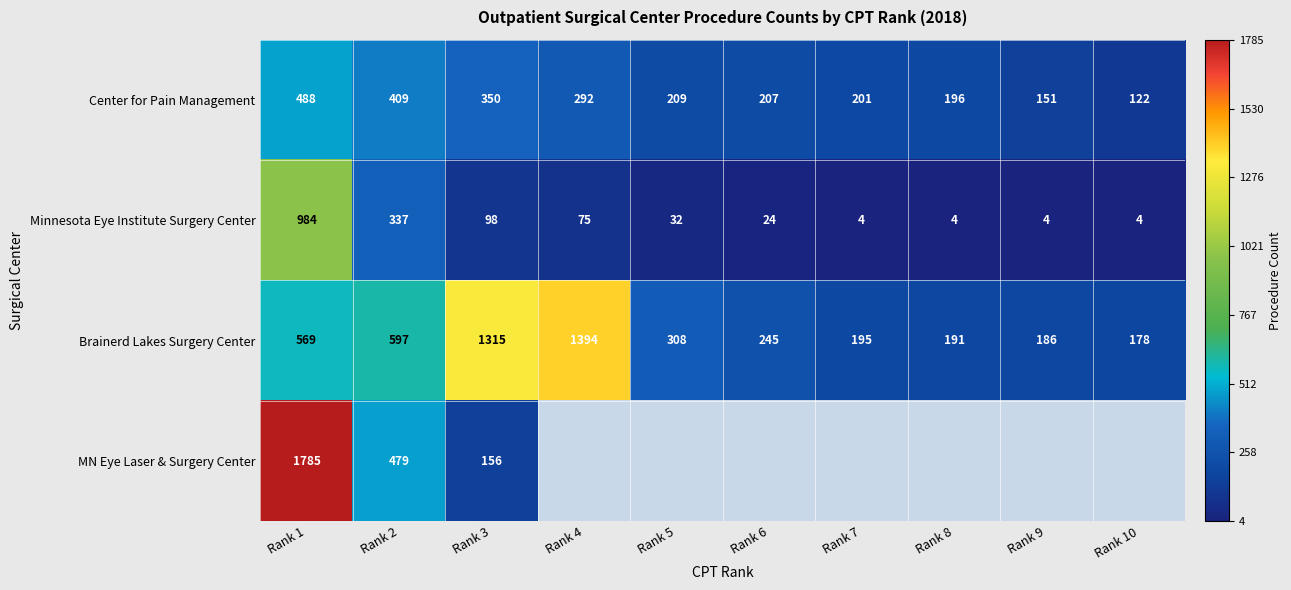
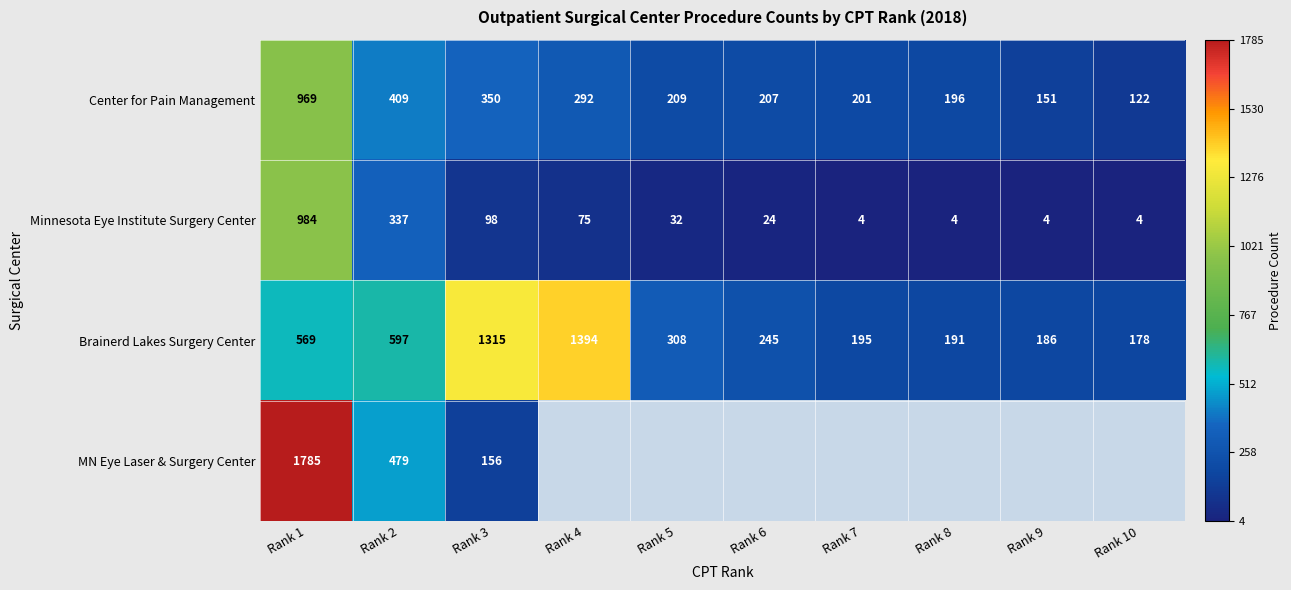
  {
    "Center for Pain Management": {
-     "Rank 1": 488,
+     "Rank 1": 969,
      "Rank 2": 409,
      "Rank 3": 350,
      "Rank 4": 292,
      "Rank 5": 209,
      "Rank 6": 207,
      "Rank 7": 201,
      "Rank 8": 196,
      "Rank 9": 151,
      "Rank 10": 122
    },
    "Minnesota Eye Institute Surgery Center": {
      "Rank 1": 984,
      "Rank 2": 337,
      "Rank 3": 98,
      "Rank 4": 75,
      "Rank 5": 32,
      "Rank 6": 24,
      "Rank 7": 4,
      "Rank 8": 4,
      "Rank 9": 4,
      "Rank 10": 4
    },
    "Brainerd Lakes Surgery Center": {
      "Rank 1": 569,
      "Rank 2": 597,
      "Rank 3": 1315,
      "Rank 4": 1394,
      "Rank 5": 308,
      "Rank 6": 245,
      "Rank 7": 195,
      "Rank 8": 191,
      "Rank 9": 186,
      "Rank 10": 178
    },
    "MN Eye Laser & Surgery Center": {
      "Rank 1": 1785,
      "Rank 2": 479,
      "Rank 3": 156
    }
  }
